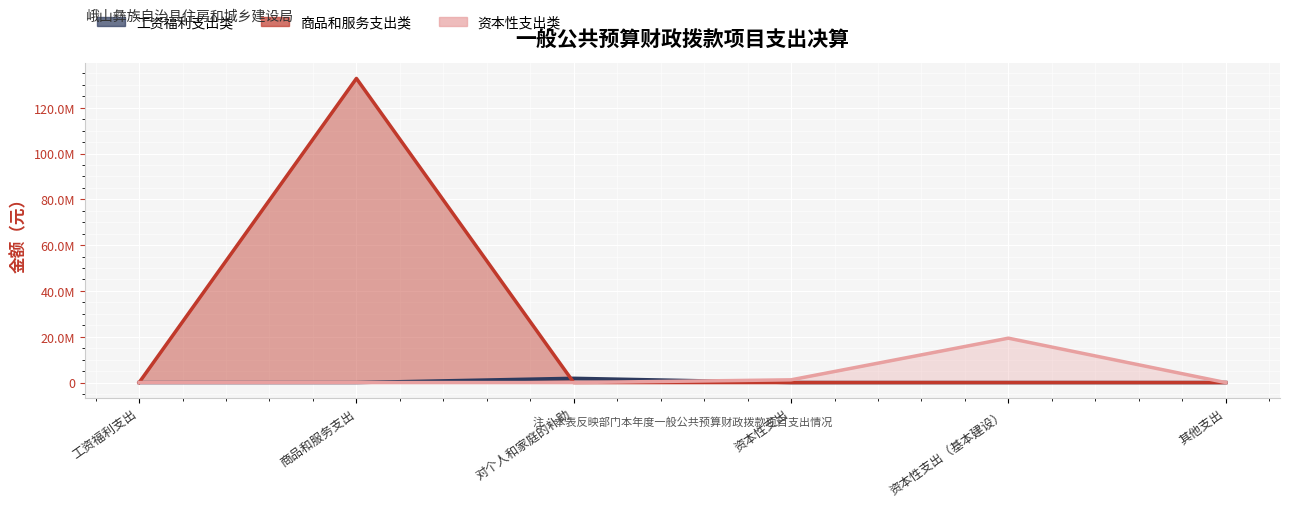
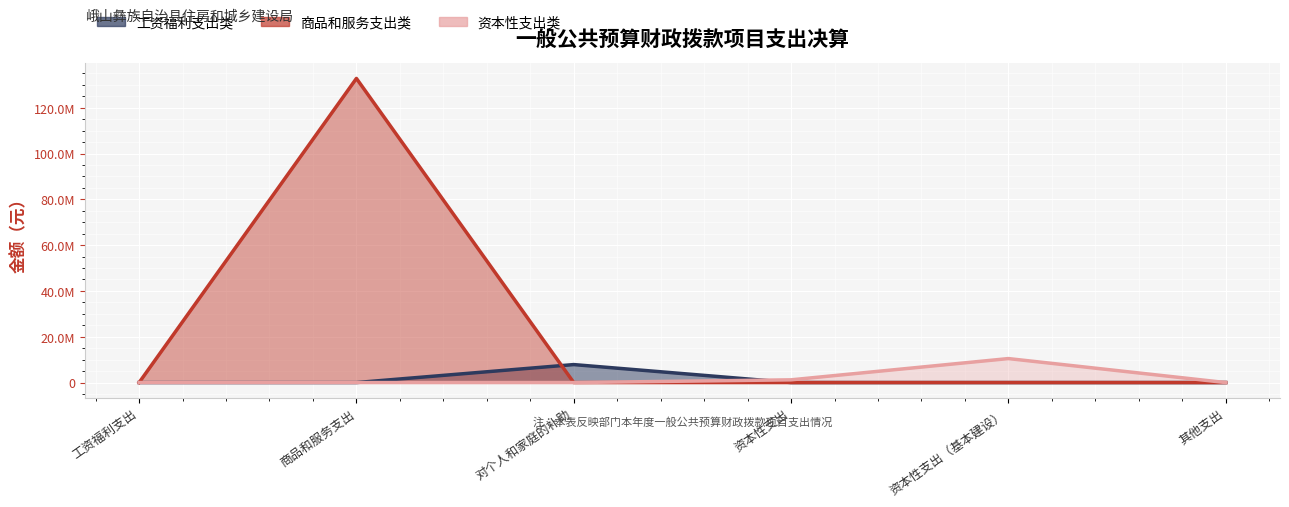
  {
    "工资福利支出类": {
-     "对个人和家庭的补助": 2000000
+     "对个人和家庭的补助": 8000000
    },
    "商品和服务支出类": {
      "商品和服务支出": 133000000
    },
    "资本性支出类": {
      "资本性支出": 1000000,
-     "资本性支出（基本建设）": 19000000
+     "资本性支出（基本建设）": 10000000
    }
  }
